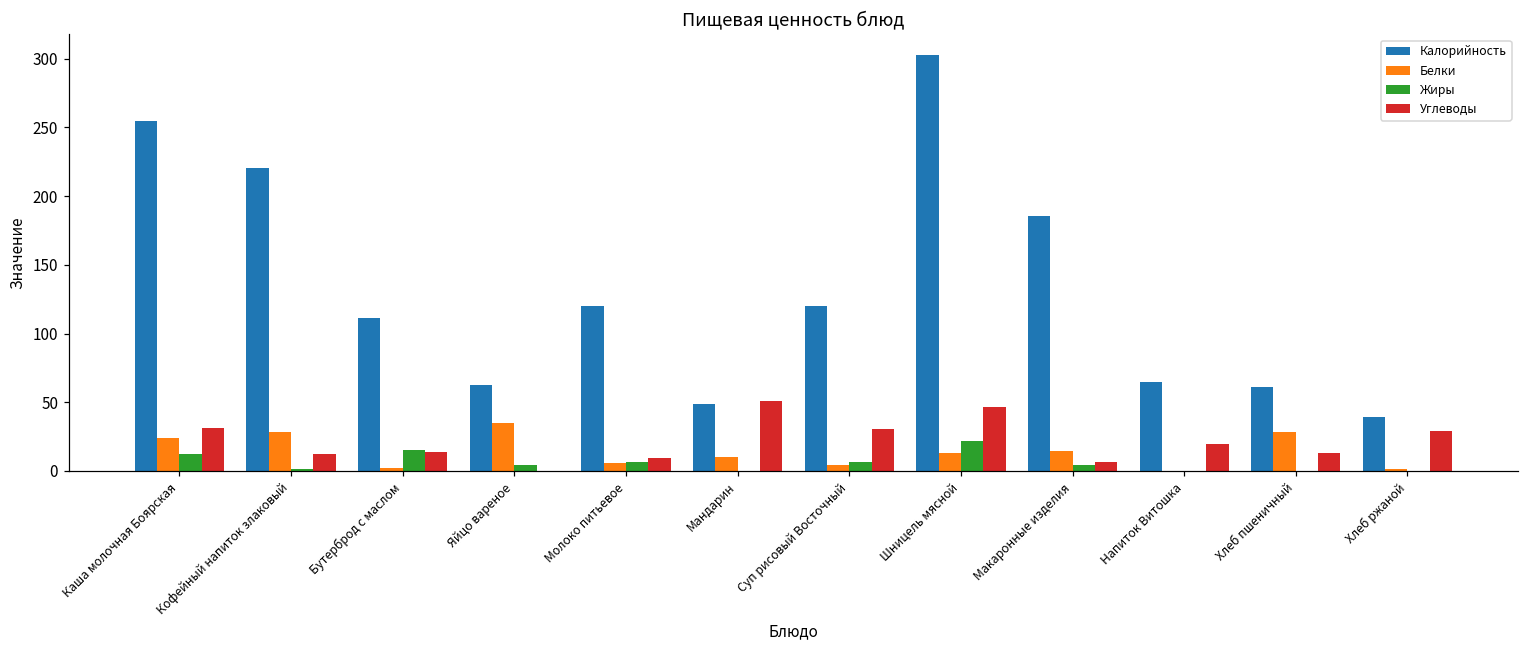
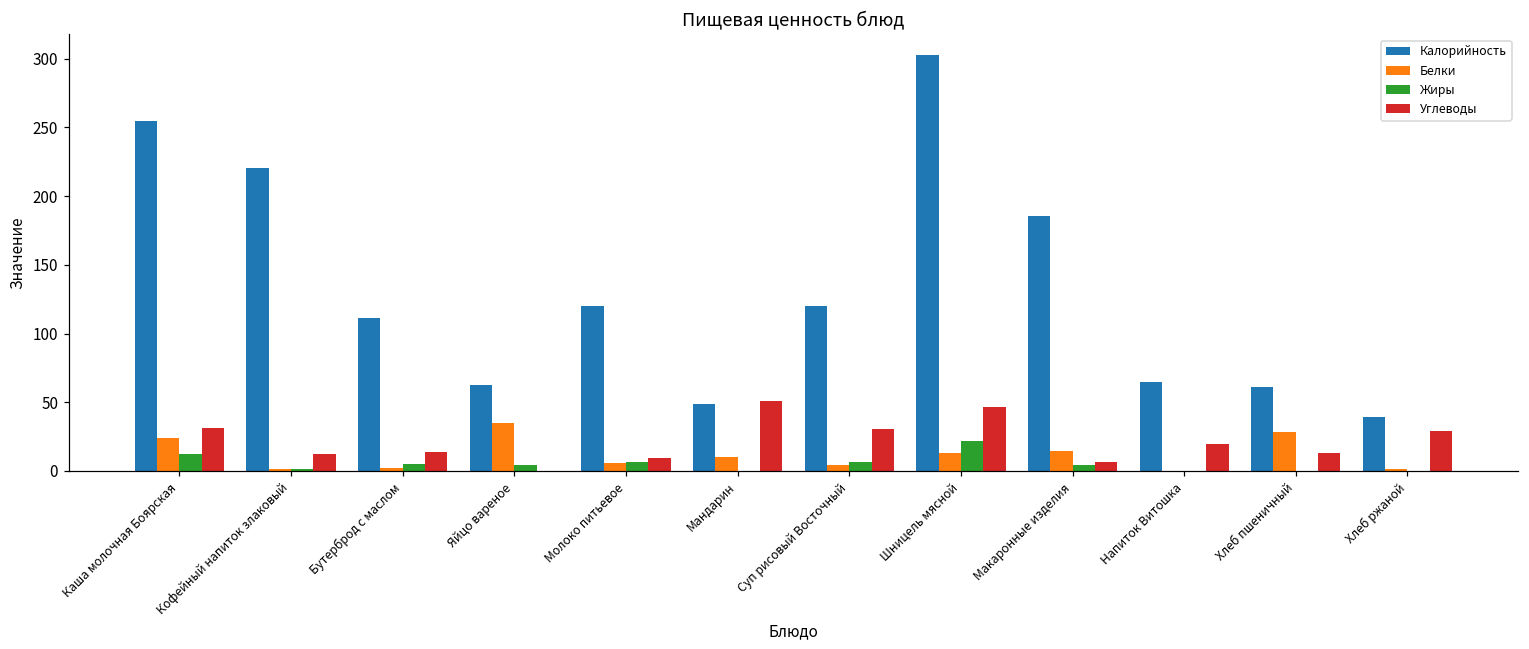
  {
    "Калорийность": {
      "Каша молочная Боярская": 255,
      "Кофейный напиток злаковый": 220,
      "Бутерброд с маслом": 111,
      "Яйцо вареное": 63,
      "Молоко питьевое": 120,
      "Мандарин": 49,
      "Суп рисовый Восточный": 120,
      "Шницель мясной": 303,
      "Макаронные изделия": 185,
      "Напиток Витошка": 64,
      "Хлеб пшеничный": 61,
      "Хлеб ржаной": 39
    },
    "Белки": {
      "Каша молочная Боярская": 24,
-     "Кофейный напиток злаковый": 29,
+     "Кофейный напиток злаковый": 2,
      "Бутерброд с маслом": 2,
      "Яйцо вареное": 35,
      "Молоко питьевое": 6,
      "Мандарин": 10,
      "Суп рисовый Восточный": 4,
      "Шницель мясной": 13,
      "Макаронные изделия": 15,
      "Напиток Витошка": 0,
      "Хлеб пшеничный": 29
    },
    "Жиры": {
      "Каша молочная Боярская": 12,
-     "Бутерброд с маслом": 15,
+     "Бутерброд с маслом": 5,
      "Яйцо вареное": 5,
      "Молоко питьевое": 6,
      "Суп рисовый Восточный": 6,
      "Шницель мясной": 22,
      "Макаронные изделия": 4,
      "Напиток Витошка": 0
    },
    "Углеводы": {
      "Каша молочная Боярская": 31,
      "Кофейный напиток злаковый": 13,
      "Бутерброд с маслом": 14,
      "Молоко питьевое": 9,
      "Мандарин": 51,
      "Суп рисовый Восточный": 31,
      "Шницель мясной": 46,
      "Макаронные изделия": 6,
      "Напиток Витошка": 19,
      "Хлеб пшеничный": 13,
      "Хлеб ржаной": 29
    }
  }
